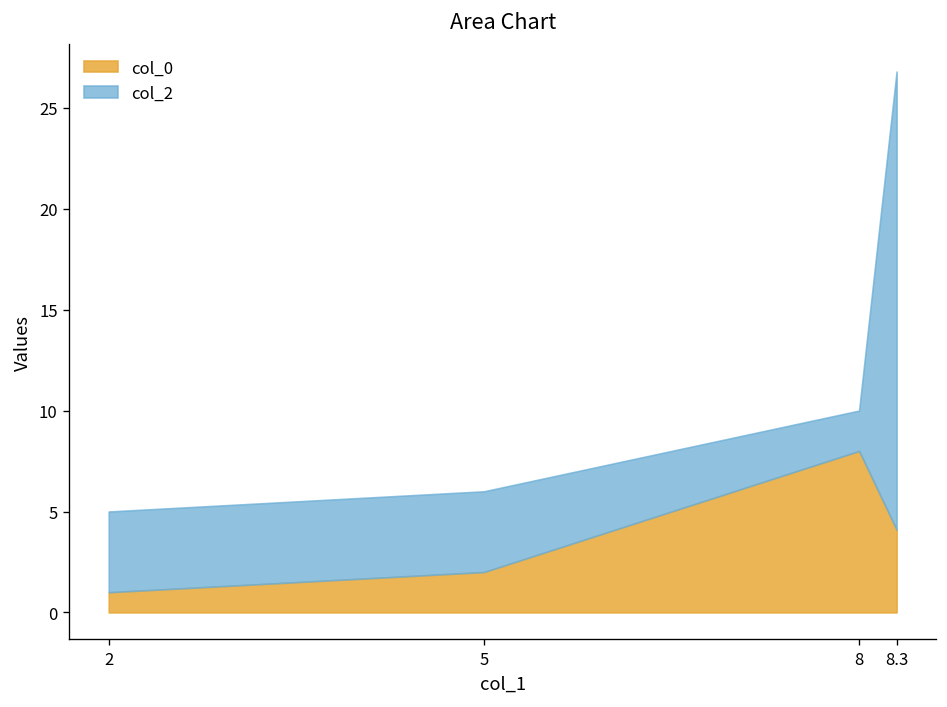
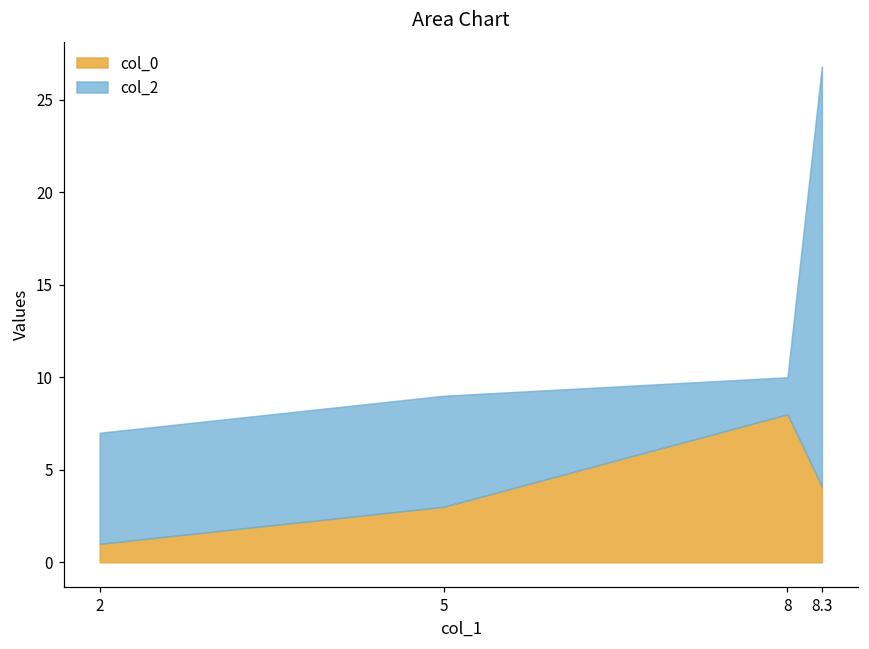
  {
    "col_0": {
      "2": 1,
-     "5": 2,
+     "5": 3,
      "8": 8,
      "8.3": 4
    },
    "col_2": {
-     "2": 4,
-     "5": 4,
+     "2": 6,
+     "5": 6,
      "8": 2,
      "8.3": 22.7
    }
  }
